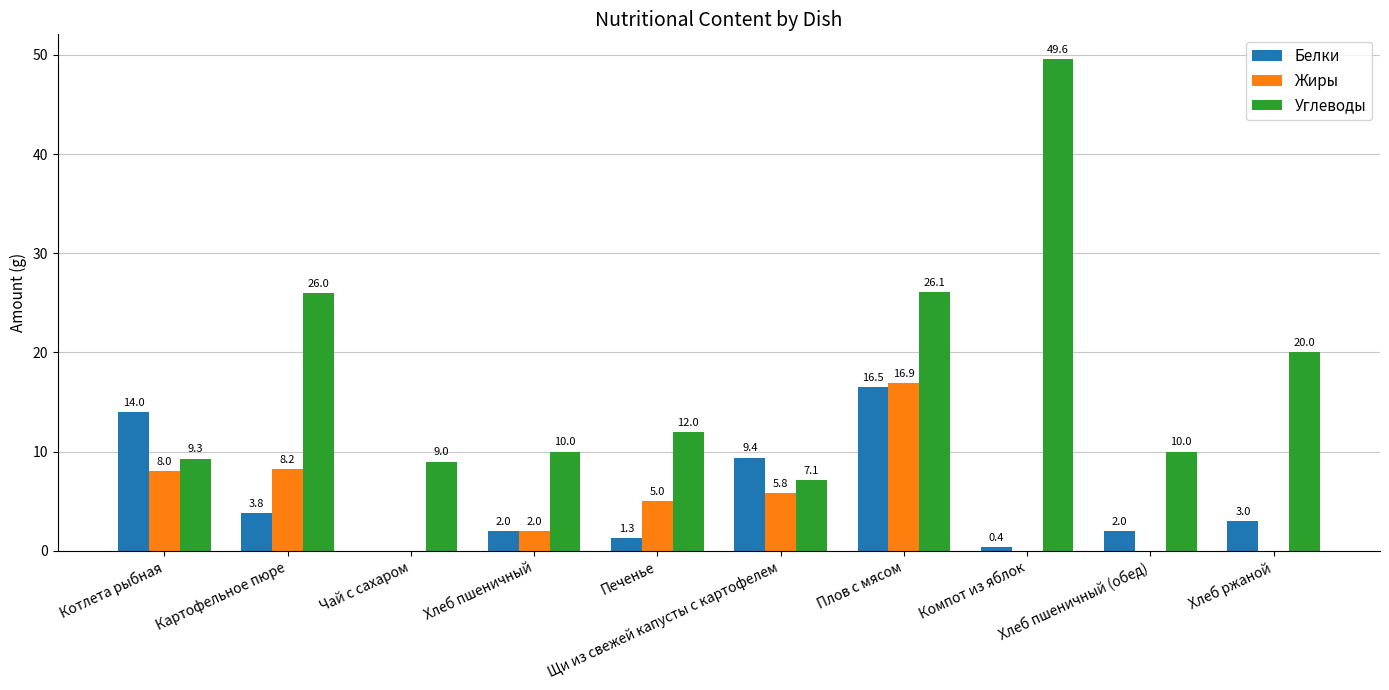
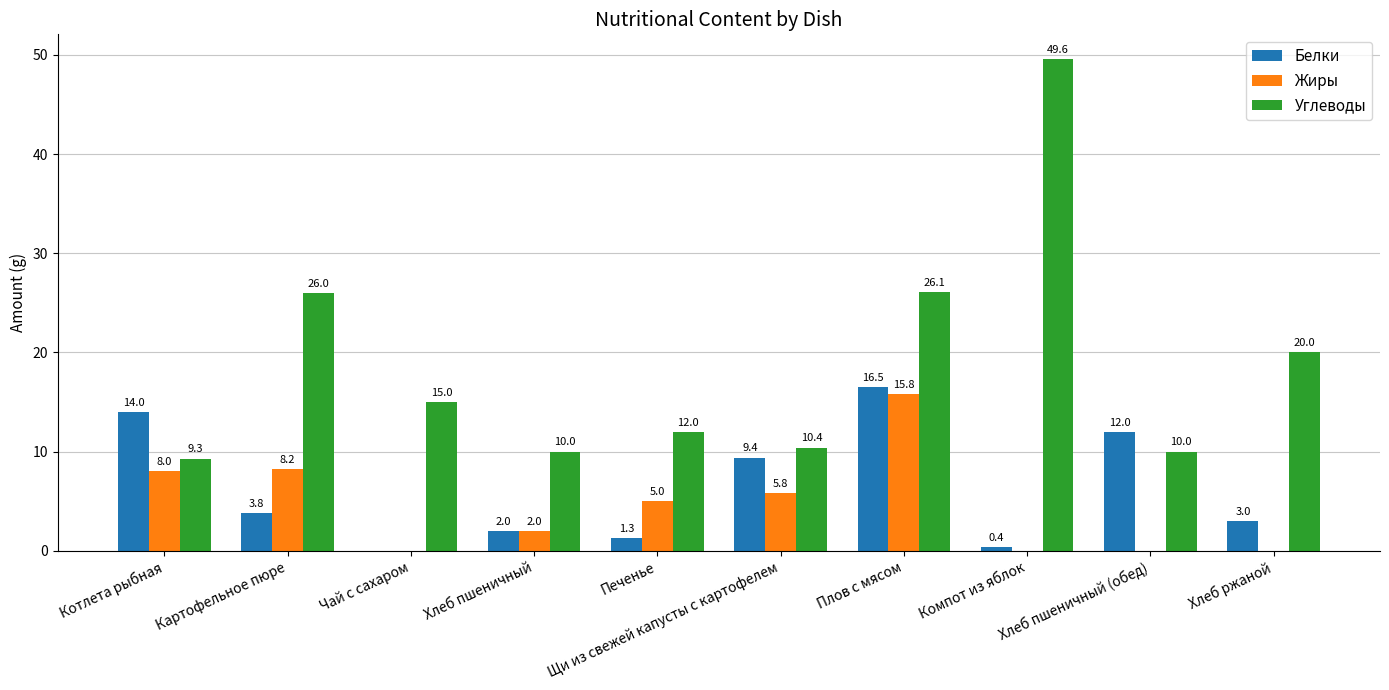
  {
    "Белки": {
      "Котлета рыбная": 14.0,
      "Картофельное пюре": 3.8,
      "Хлеб пшеничный": 2.0,
      "Печенье": 1.3,
      "Щи из свежей капусты с картофелем": 9.4,
      "Плов с мясом": 16.5,
      "Компот из яблок": 0.4,
-     "Хлеб пшеничный (обед)": 2.0,
+     "Хлеб пшеничный (обед)": 12.0,
      "Хлеб ржаной": 3.0
    },
    "Жиры": {
      "Котлета рыбная": 8.0,
      "Картофельное пюре": 8.2,
      "Хлеб пшеничный": 2.0,
      "Печенье": 5.0,
      "Щи из свежей капусты с картофелем": 5.8,
-     "Плов с мясом": 16.9
+     "Плов с мясом": 15.8
    },
    "Углеводы": {
      "Котлета рыбная": 9.3,
      "Картофельное пюре": 26.0,
-     "Чай с сахаром": 9.0,
+     "Чай с сахаром": 15.0,
      "Хлеб пшеничный": 10.0,
      "Печенье": 12.0,
-     "Щи из свежей капусты с картофелем": 7.1,
+     "Щи из свежей капусты с картофелем": 10.4,
      "Плов с мясом": 26.1,
      "Компот из яблок": 49.6,
      "Хлеб пшеничный (обед)": 10.0,
      "Хлеб ржаной": 20.0
    }
  }
